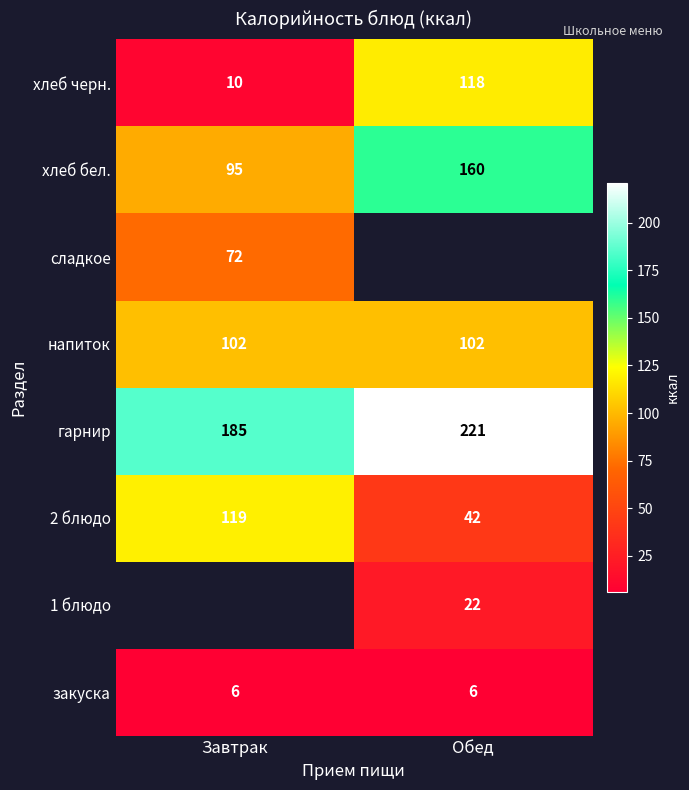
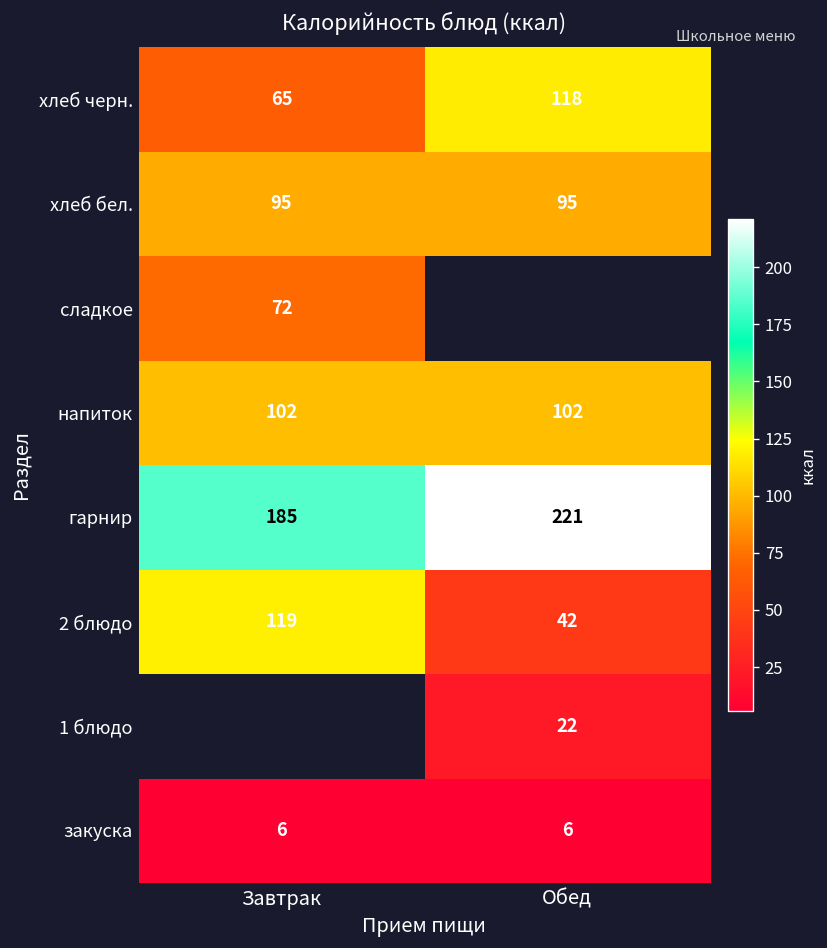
  {
    "хлеб черн.": {
-     "Завтрак": 10,
+     "Завтрак": 65,
      "Обед": 118
    },
    "хлеб бел.": {
      "Завтрак": 95,
-     "Обед": 160
+     "Обед": 95
    },
    "сладкое": {
      "Завтрак": 72
    },
    "напиток": {
      "Завтрак": 102,
      "Обед": 102
    },
    "гарнир": {
      "Завтрак": 185,
      "Обед": 221
    },
    "2 блюдо": {
      "Завтрак": 119,
      "Обед": 42
    },
    "1 блюдо": {
      "Обед": 22
    },
    "закуска": {
      "Завтрак": 6,
      "Обед": 6
    }
  }
